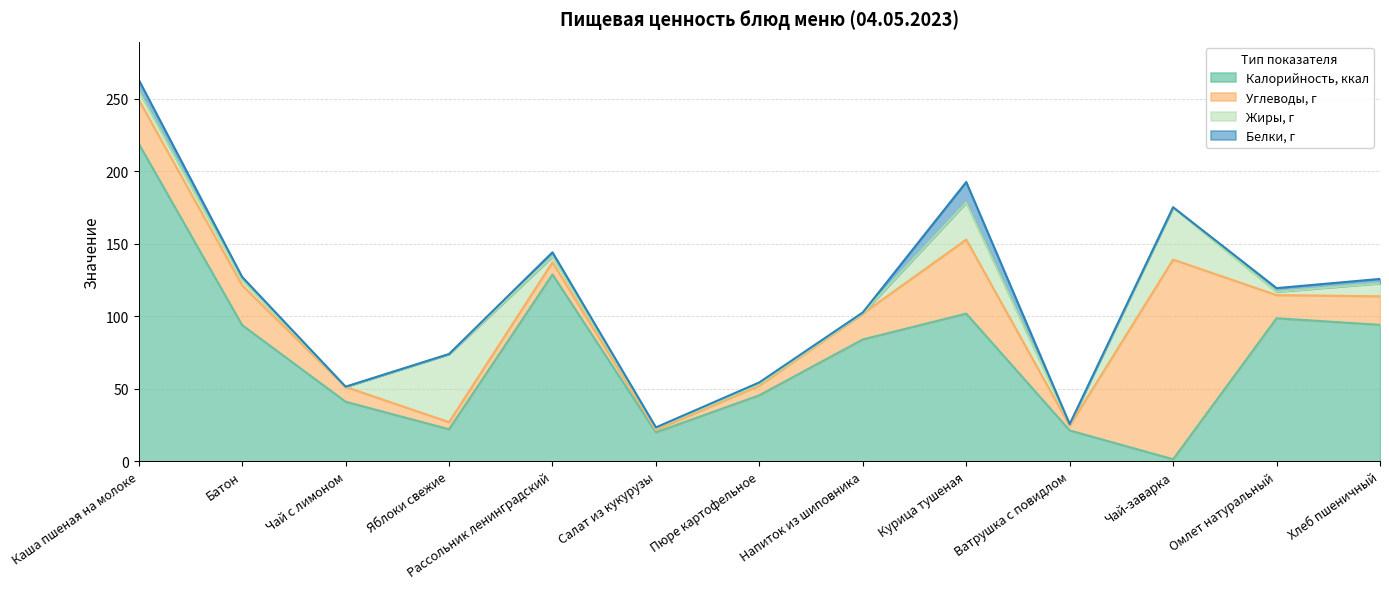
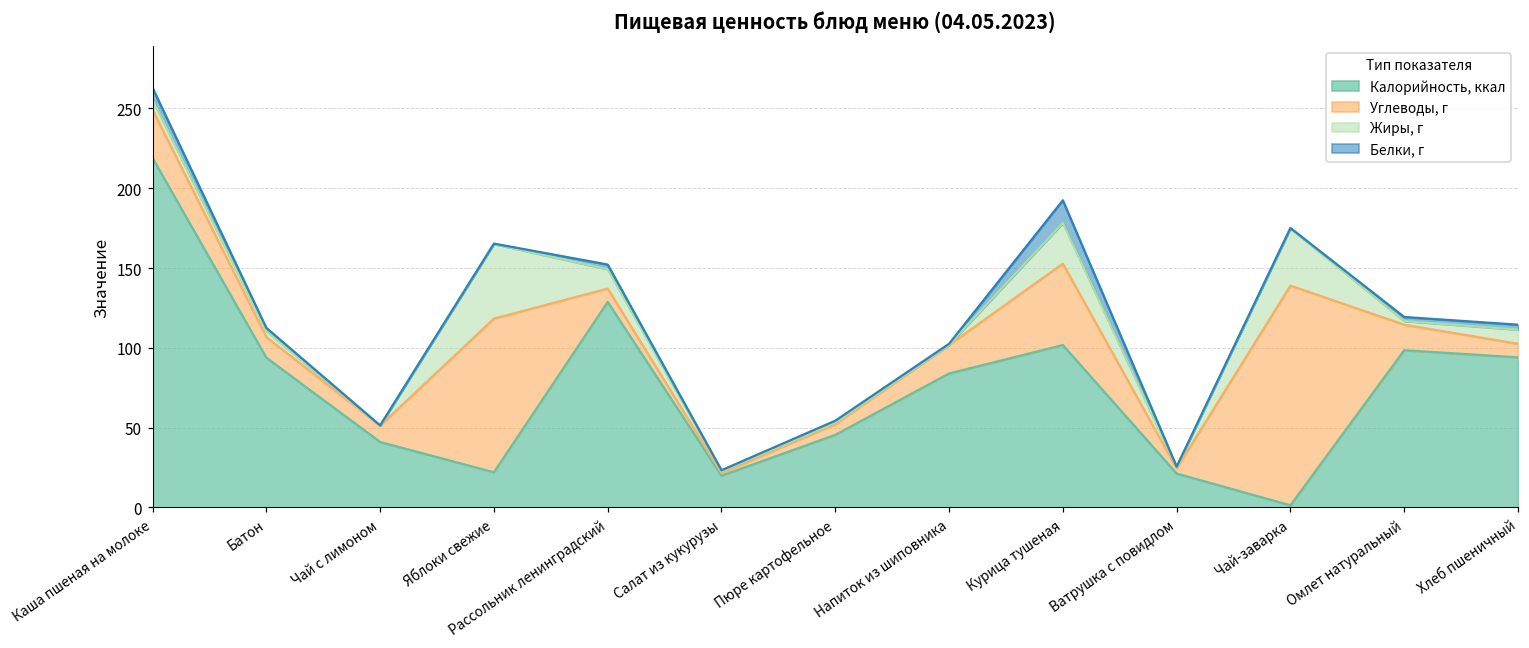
  {
    "Углеводы, г": {
      "Каша пшеная на молоке": 30,
-     "Батон": 27,
-     "Яблоки свежие": 5,
+     "Батон": 13,
+     "Яблоки свежие": 96,
      "Рассольник ленинградский": 8,
      "Курица тушеная": 51,
      "Чай-заварка": 138,
      "Омлет натуральный": 16,
-     "Хлеб пшеничный": 20
+     "Хлеб пшеничный": 9
    },
    "Жиры, г": {
      "Каша пшеная на молоке": 6,
      "Батон": 4,
-     "Рассольник ленинградский": 4,
+     "Рассольник ленинградский": 12,
      "Курица тушеная": 25,
      "Омлет натуральный": 2,
      "Хлеб пшеничный": 9
    }
  }
